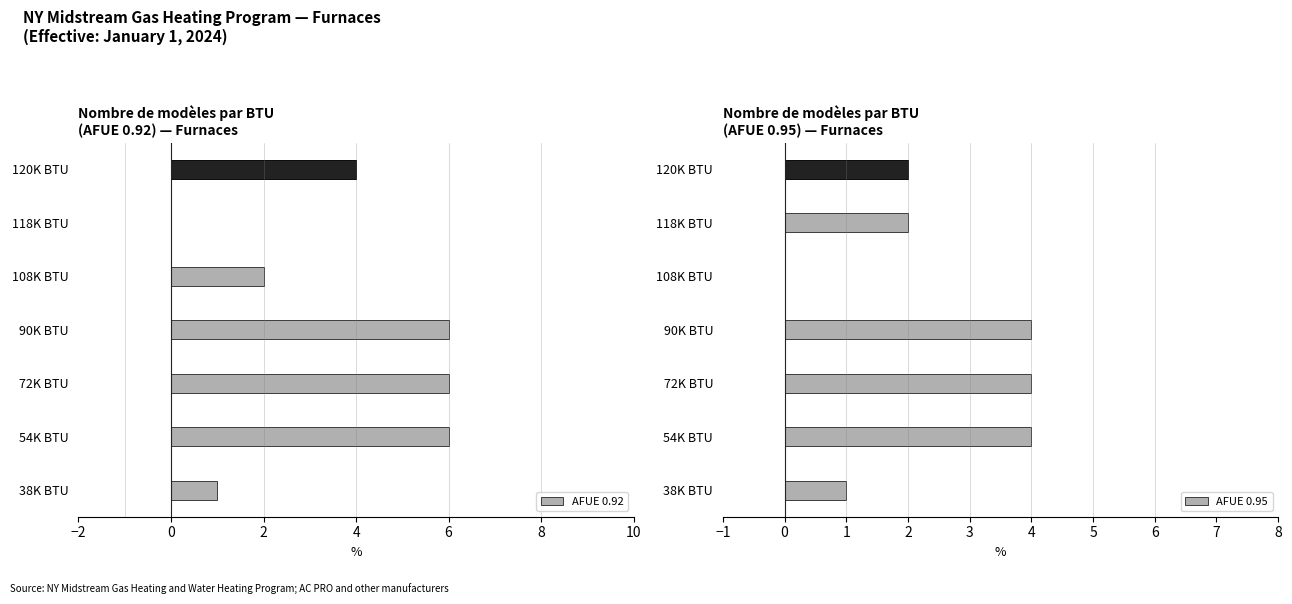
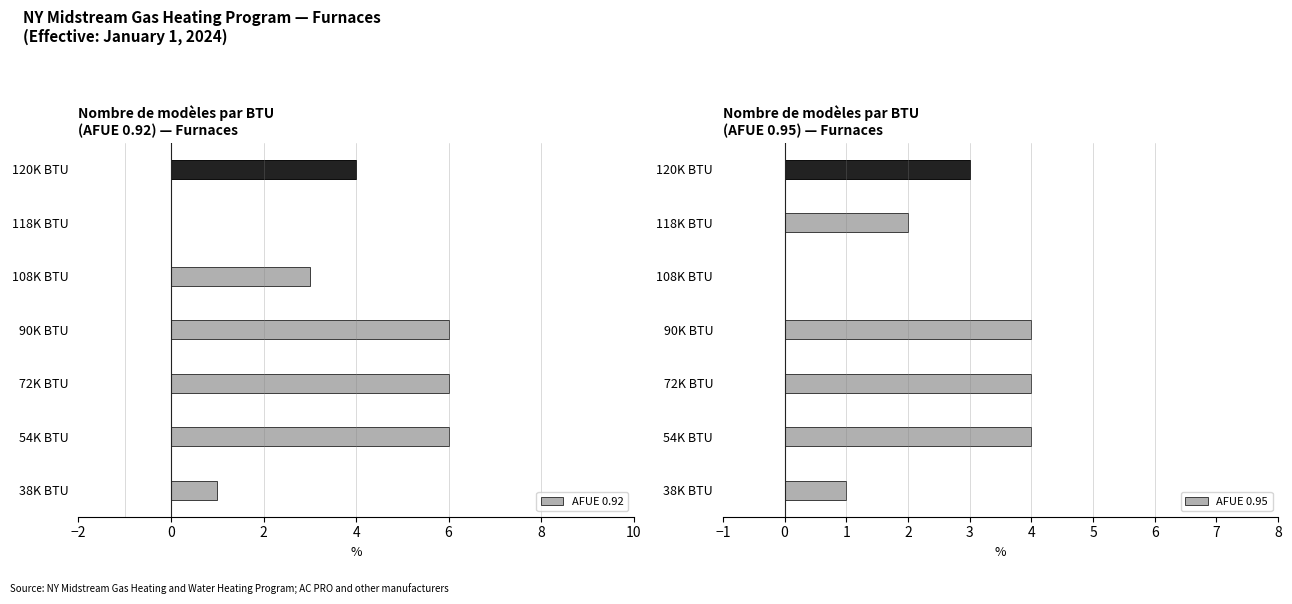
  {
    "Nombre de modèles par BTU (AFUE 0.92) — Furnaces": {
      "AFUE 0.92": {
        "120K BTU": 4,
        "118K BTU": 0,
-       "108K BTU": 2,
+       "108K BTU": 3,
        "90K BTU": 6,
        "72K BTU": 6,
        "54K BTU": 6,
        "38K BTU": 1
      }
    },
    "Nombre de modèles par BTU (AFUE 0.95) — Furnaces": {
      "AFUE 0.95": {
-       "120K BTU": 2,
+       "120K BTU": 3,
        "118K BTU": 2,
        "108K BTU": 0,
        "90K BTU": 4,
        "72K BTU": 4,
        "54K BTU": 4,
        "38K BTU": 1
      }
    }
  }
